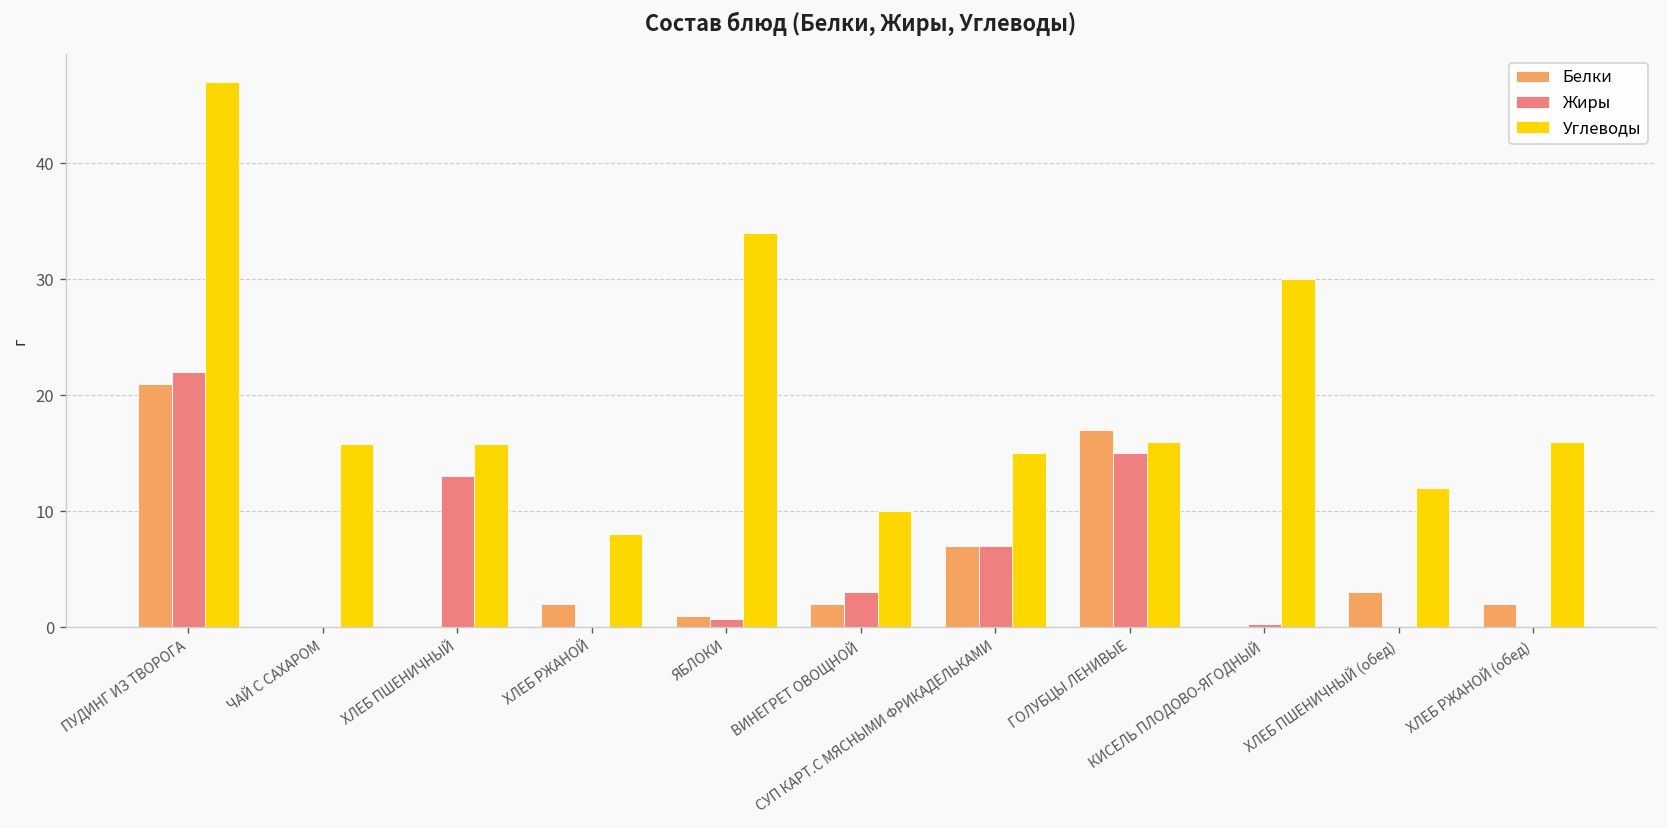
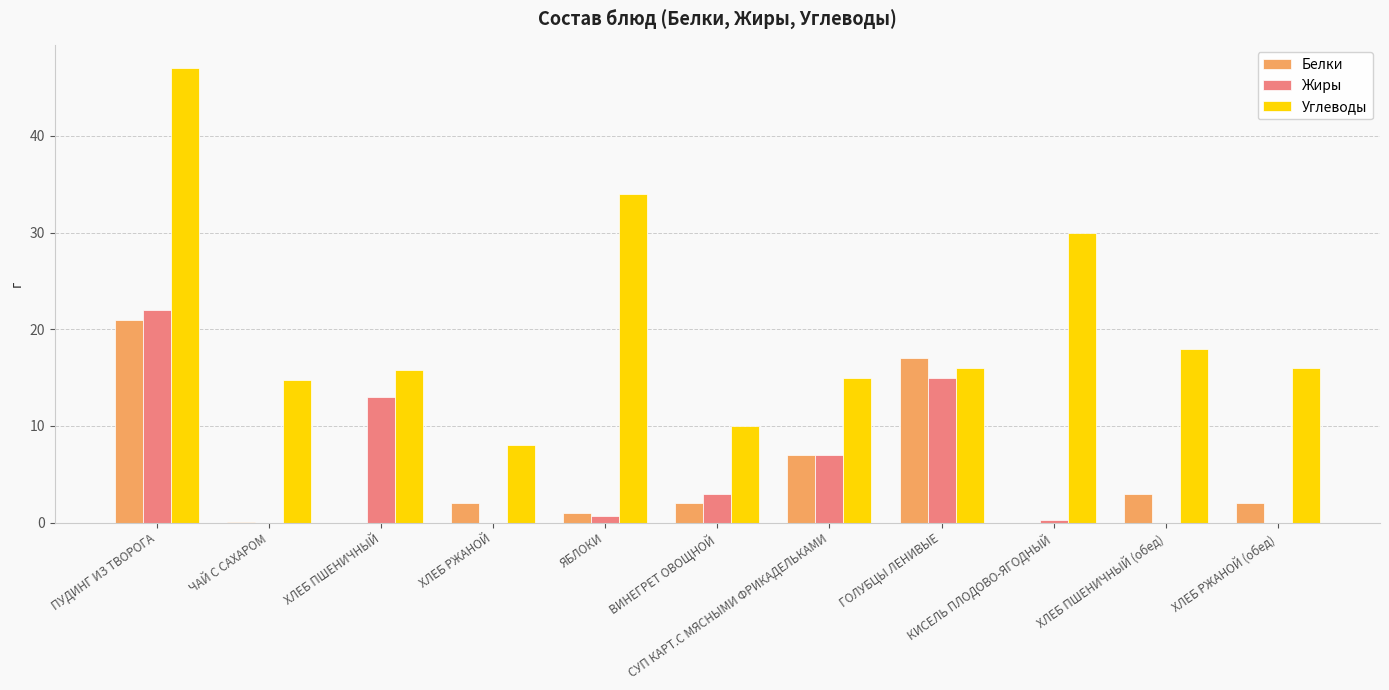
  {
    "Углеводы": {
      "ПУДИНГ ИЗ ТВОРОГА": 47,
-     "ЧАЙ С САХАРОМ": 16,
+     "ЧАЙ С САХАРОМ": 15,
      "ХЛЕБ ПШЕНИЧНЫЙ": 16,
      "ХЛЕБ РЖАНОЙ": 8,
      "ЯБЛОКИ": 34,
      "ВИНЕГРЕТ ОВОЩНОЙ": 10,
      "СУП КАРТ.С МЯСНЫМИ ФРИКАДЕЛЬКАМИ": 15,
      "ГОЛУБЦЫ ЛЕНИВЫЕ": 16,
      "КИСЕЛЬ ПЛОДОВО-ЯГОДНЫЙ": 30,
-     "ХЛЕБ ПШЕНИЧНЫЙ (обед)": 12,
+     "ХЛЕБ ПШЕНИЧНЫЙ (обед)": 18,
      "ХЛЕБ РЖАНОЙ (обед)": 16
    }
  }
